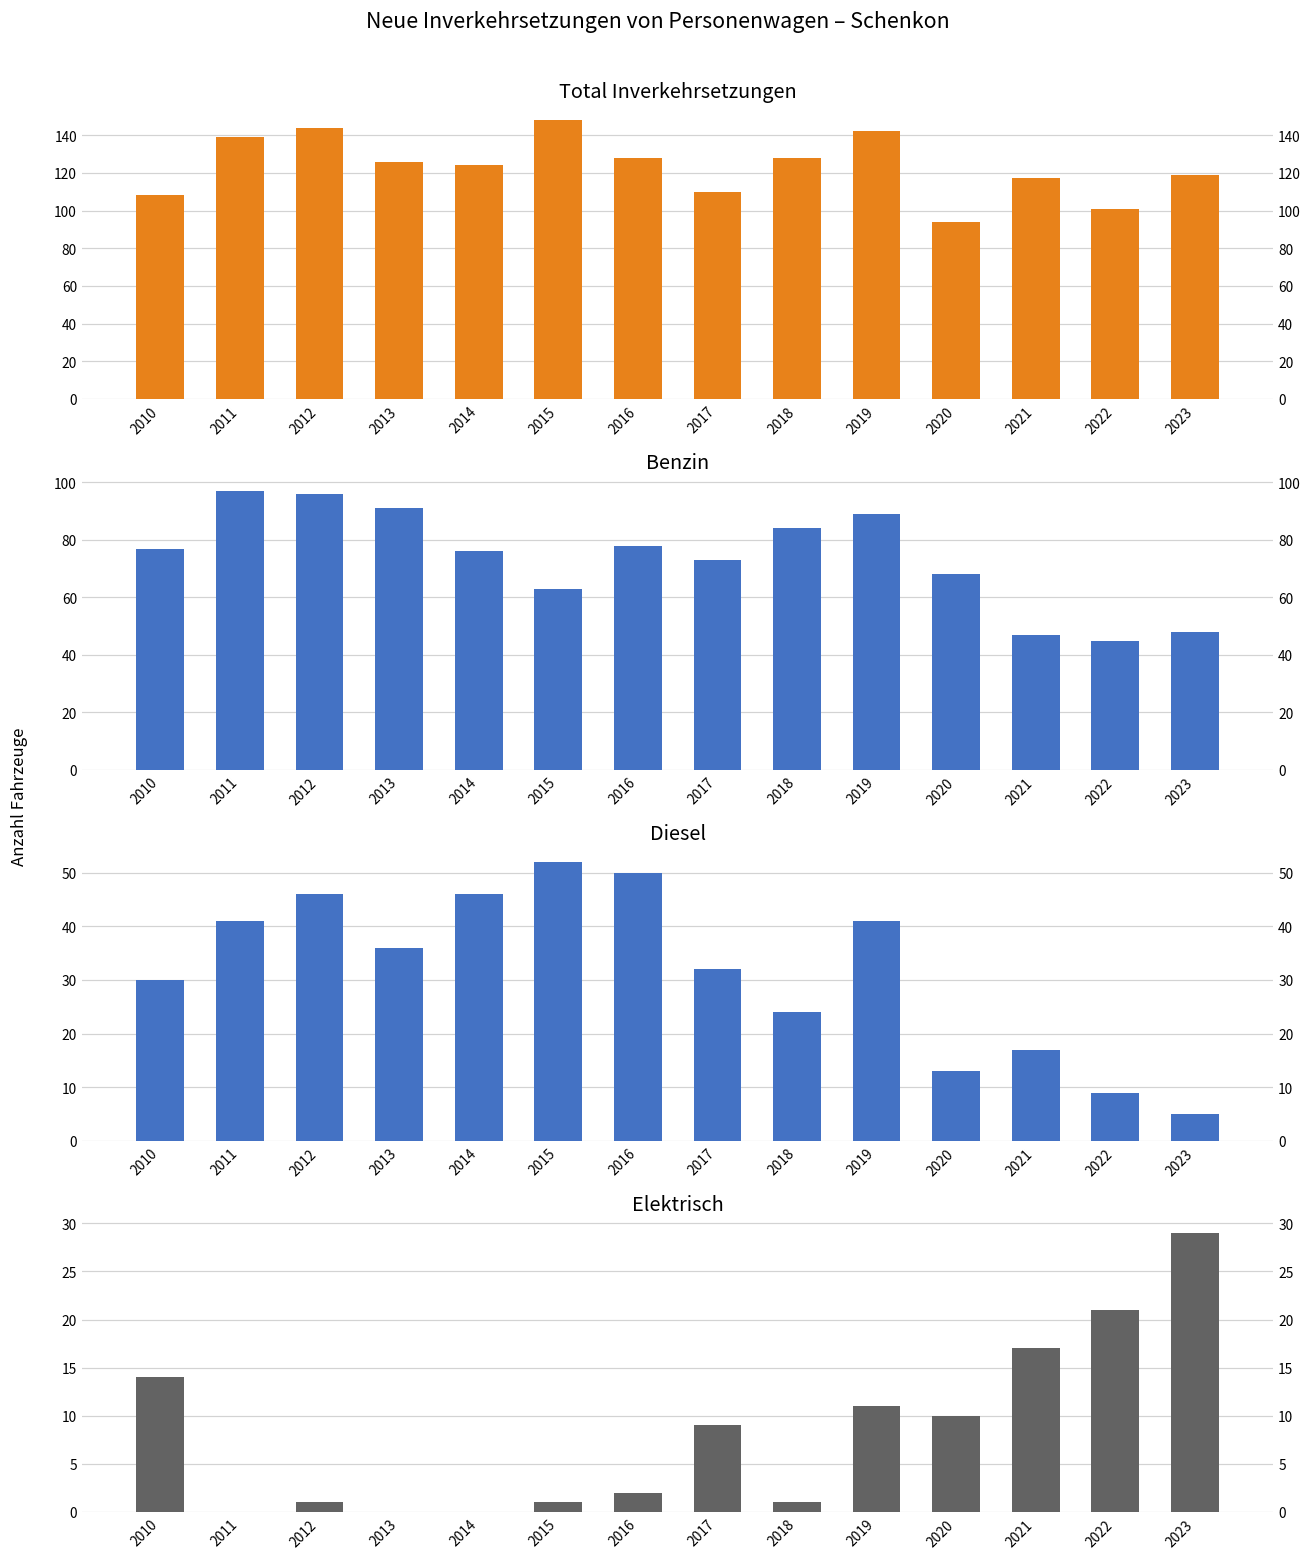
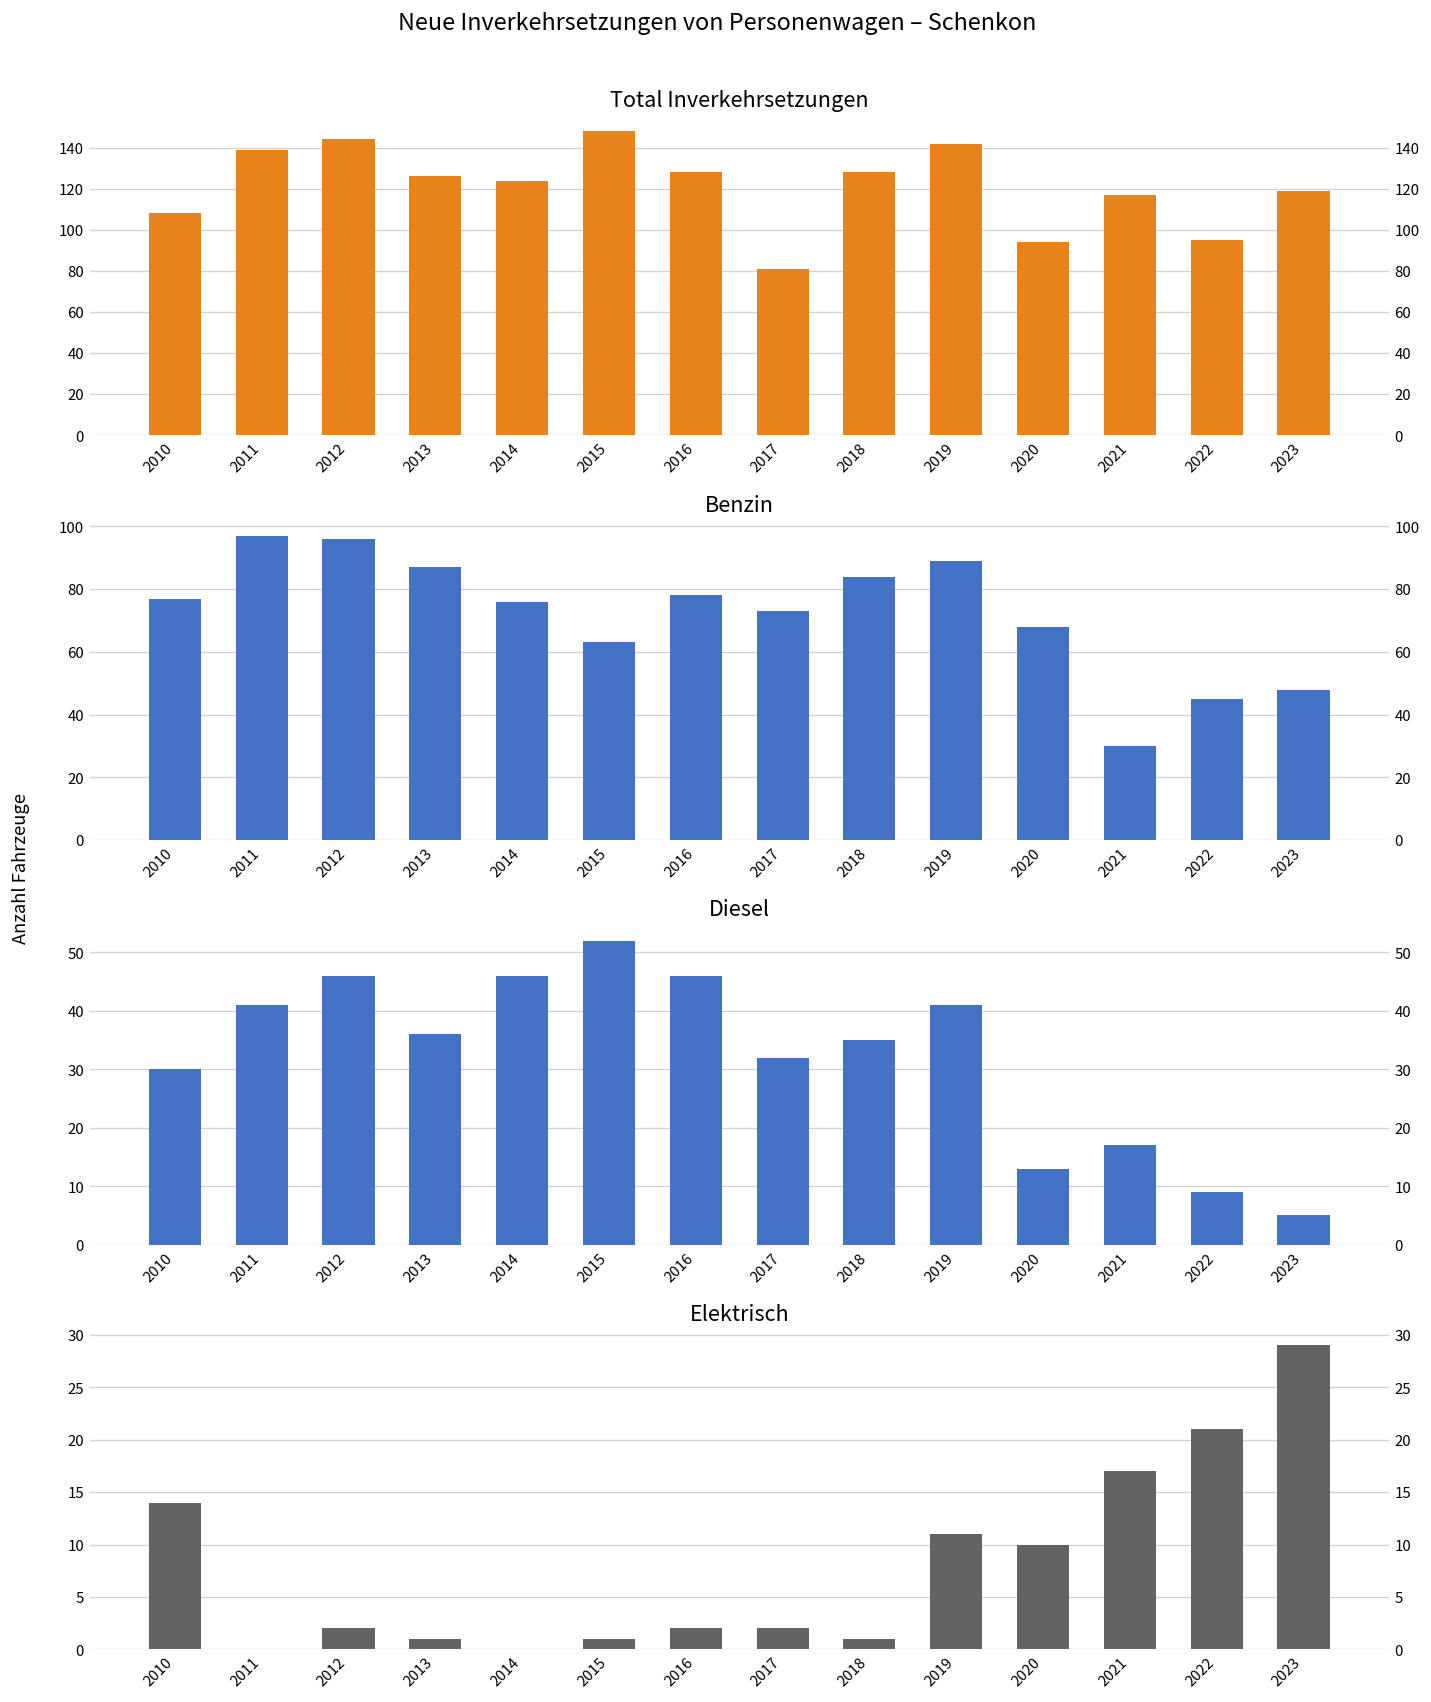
  {
    "Total Inverkehrsetzungen": {
      "2010": 108,
      "2011": 139,
      "2012": 144,
      "2013": 126,
      "2014": 124,
      "2015": 148,
      "2016": 128,
-     "2017": 110,
+     "2017": 81,
      "2018": 128,
      "2019": 142,
      "2020": 94,
      "2021": 117,
-     "2022": 101,
+     "2022": 95,
      "2023": 119
    },
    "Benzin": {
      "2010": 77,
      "2011": 97,
      "2012": 96,
-     "2013": 91,
+     "2013": 87,
      "2014": 76,
      "2015": 63,
      "2016": 78,
      "2017": 73,
      "2018": 84,
      "2019": 89,
      "2020": 68,
-     "2021": 47,
+     "2021": 30,
      "2022": 45,
      "2023": 48
    },
    "Diesel": {
      "2010": 30,
      "2011": 41,
      "2012": 46,
      "2013": 36,
      "2014": 46,
      "2015": 52,
-     "2016": 50,
+     "2016": 46,
      "2017": 32,
-     "2018": 24,
+     "2018": 35,
      "2019": 41,
      "2020": 13,
      "2021": 17,
      "2022": 9,
      "2023": 5
    },
    "Elektrisch": {
      "2010": 14,
      "2011": 0,
-     "2012": 1,
-     "2013": 0,
+     "2012": 2,
+     "2013": 1,
      "2014": 0,
      "2015": 1,
      "2016": 2,
-     "2017": 9,
+     "2017": 2,
      "2018": 1,
      "2019": 11,
      "2020": 10,
      "2021": 17,
      "2022": 21,
      "2023": 29
    }
  }
